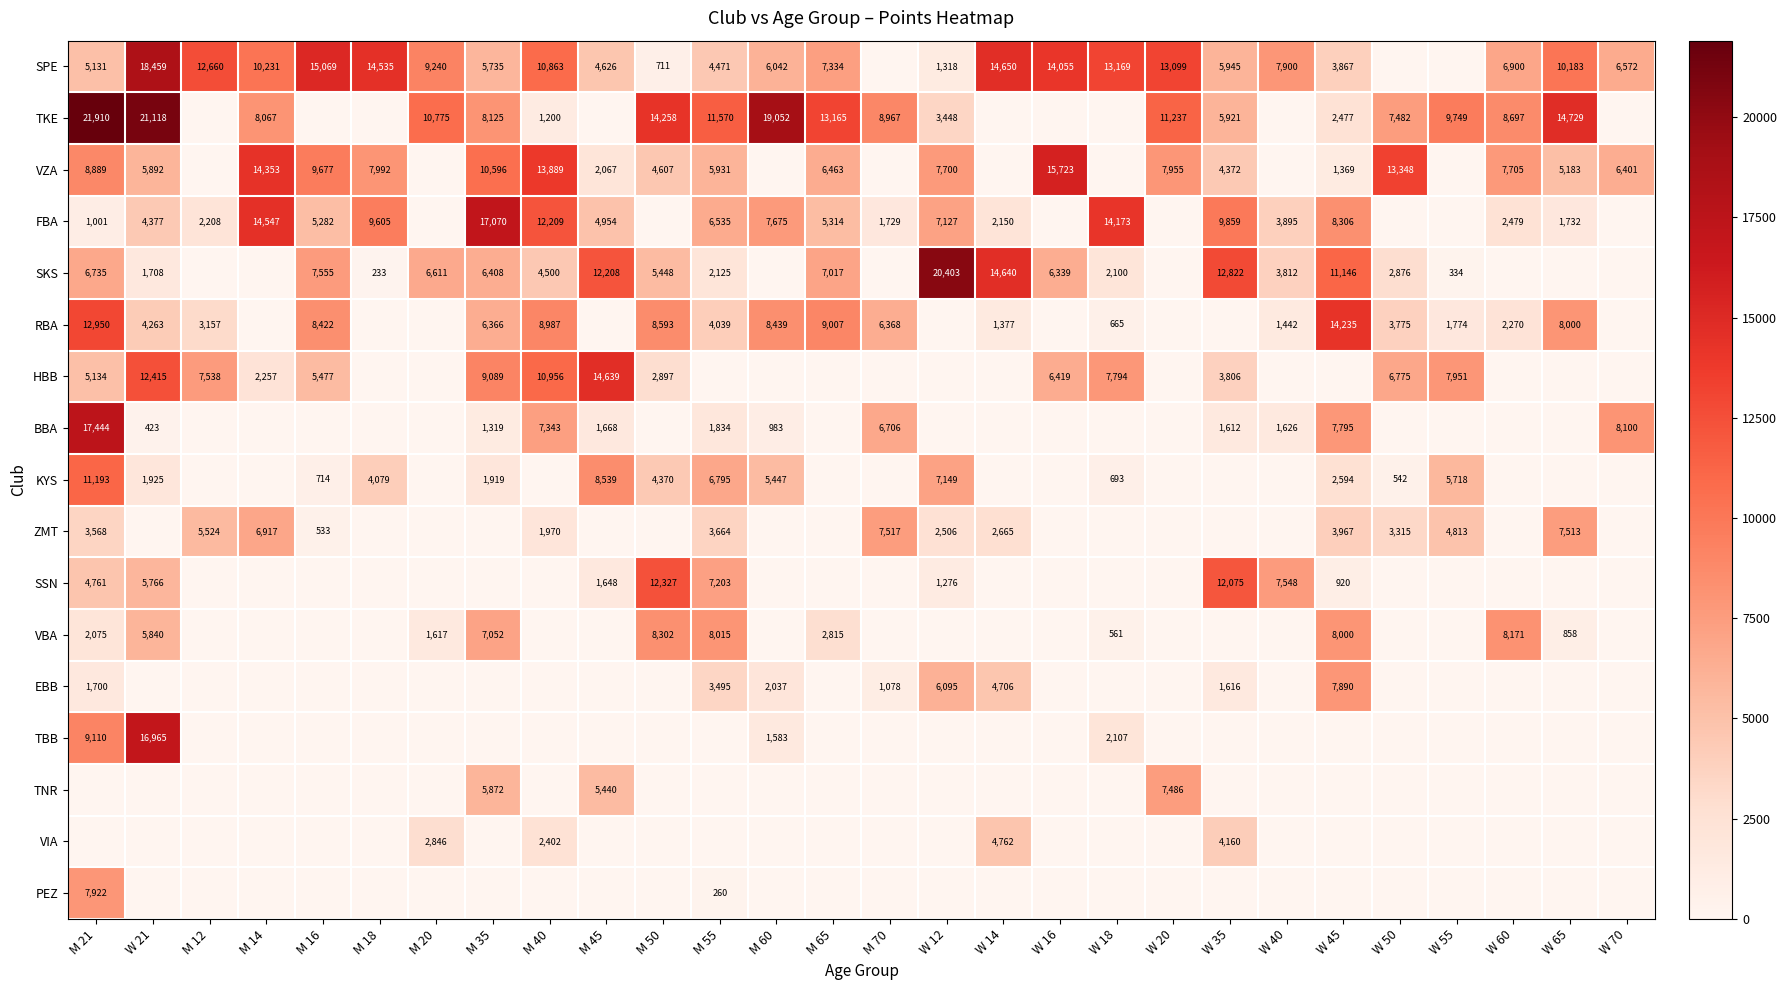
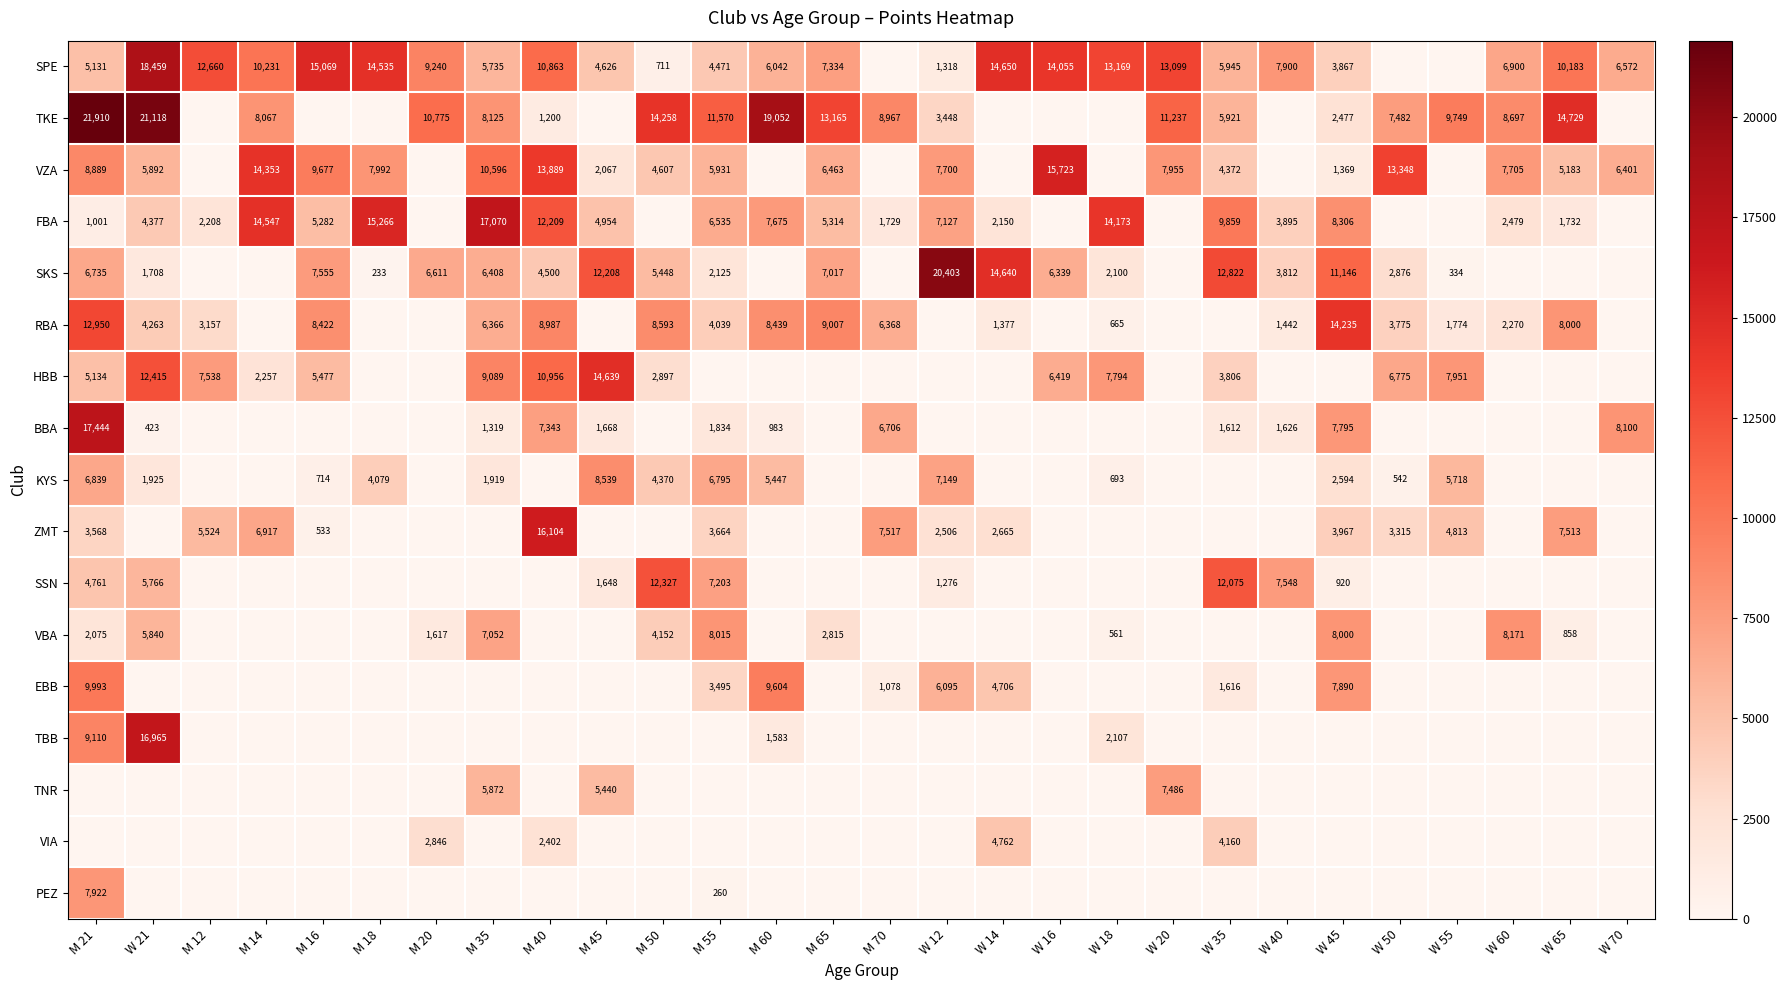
  {
    "FBA": {
      "M 21": "1,001",
      "W 21": "4,377",
      "M 12": "2,208",
      "M 14": "14,547",
      "M 16": "5,282",
-     "M 18": "9,605",
+     "M 18": "15,266",
      "M 35": "17,070",
      "M 40": "12,209",
      "M 45": "4,954",
      "M 55": "6,535",
      "M 60": "7,675",
      "M 65": "5,314",
      "M 70": "1,729",
      "W 12": "7,127",
      "W 14": "2,150",
      "W 18": "14,173",
      "W 35": "9,859",
      "W 40": "3,895",
      "W 45": "8,306",
      "W 60": "2,479",
      "W 65": "1,732"
    },
    "KYS": {
-     "M 21": "11,193",
+     "M 21": "6,839",
      "W 21": "1,925",
      "M 16": "714",
      "M 18": "4,079",
      "M 35": "1,919",
      "M 45": "8,539",
      "M 50": "4,370",
      "M 55": "6,795",
      "M 60": "5,447",
      "W 12": "7,149",
      "W 18": "693",
      "W 45": "2,594",
      "W 50": "542",
      "W 55": "5,718"
    },
    "ZMT": {
      "M 21": "3,568",
      "M 12": "5,524",
      "M 14": "6,917",
      "M 16": "533",
-     "M 40": "1,970",
+     "M 40": "16,104",
      "M 55": "3,664",
      "M 70": "7,517",
      "W 12": "2,506",
      "W 14": "2,665",
      "W 45": "3,967",
      "W 50": "3,315",
      "W 55": "4,813",
      "W 65": "7,513"
    },
    "VBA": {
      "M 21": "2,075",
      "W 21": "5,840",
      "M 20": "1,617",
      "M 35": "7,052",
-     "M 50": "8,302",
+     "M 50": "4,152",
      "M 55": "8,015",
      "M 65": "2,815",
      "W 18": "561",
      "W 45": "8,000",
      "W 60": "8,171",
      "W 65": "858"
    },
    "EBB": {
-     "M 21": "1,700",
+     "M 21": "9,993",
      "M 55": "3,495",
-     "M 60": "2,037",
+     "M 60": "9,604",
      "M 70": "1,078",
      "W 12": "6,095",
      "W 14": "4,706",
      "W 35": "1,616",
      "W 45": "7,890"
    }
  }
